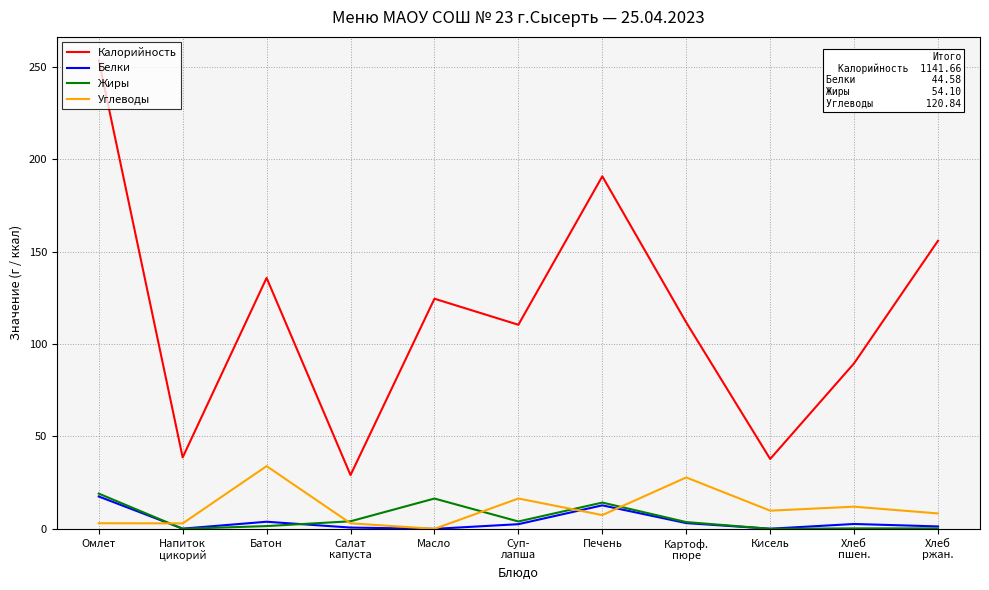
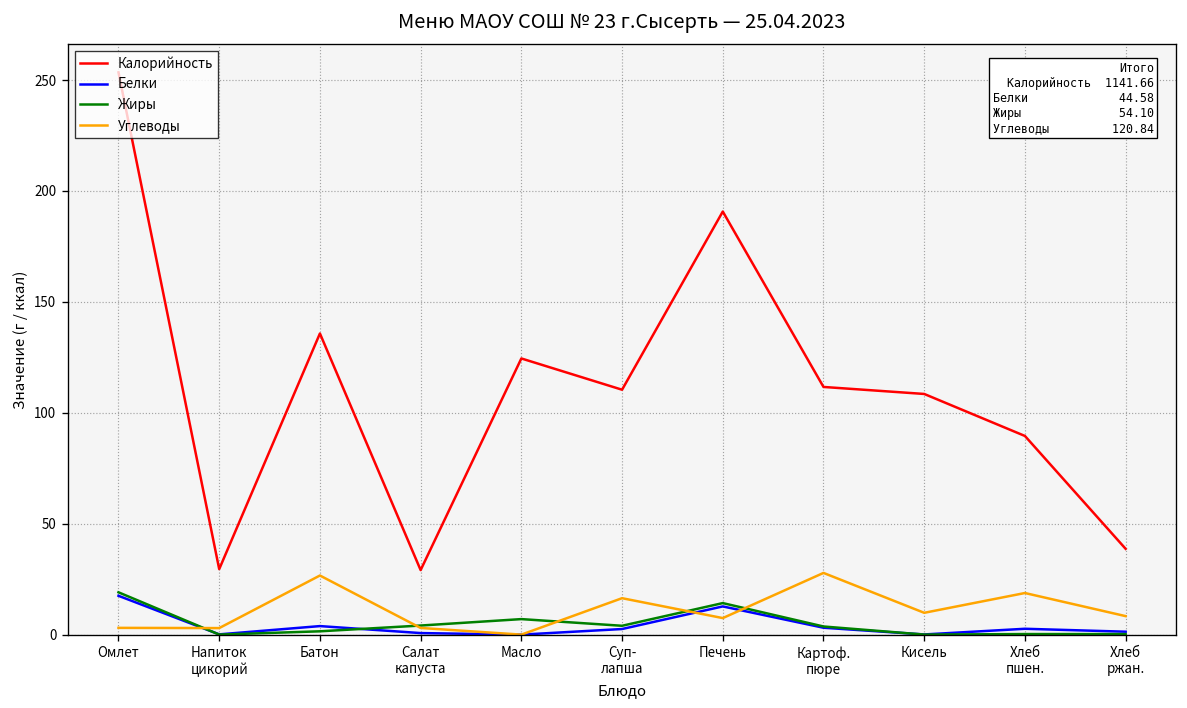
  {
    "Калорийность": {
-     "Напиток цикорий": 39,
+     "Напиток цикорий": 30,
      "Батон": 136,
      "Салат капуста": 29,
      "Масло": 125,
      "Суп- лапша": 110,
      "Печень": 191,
      "Картоф. пюре": 112,
-     "Кисель": 38,
+     "Кисель": 109,
      "Хлеб пшен.": 90,
-     "Хлеб ржан.": 156
+     "Хлеб ржан.": 39
    },
    "Белки": {
      "Омлет": 18,
      "Батон": 4,
      "Салат капуста": 1,
      "Суп- лапша": 3,
      "Печень": 13,
      "Хлеб пшен.": 3
    },
    "Жиры": {
      "Омлет": 19,
      "Батон": 2,
-     "Масло": 16,
+     "Масло": 7,
      "Суп- лапша": 4,
      "Печень": 14,
      "Хлеб пшен.": 0
    },
    "Углеводы": {
      "Омлет": 3,
      "Напиток цикорий": 3,
-     "Батон": 34,
+     "Батон": 27,
      "Суп- лапша": 16,
      "Печень": 7,
      "Картоф. пюре": 28,
      "Кисель": 10,
-     "Хлеб пшен.": 12,
+     "Хлеб пшен.": 19,
      "Хлеб ржан.": 8
    }
  }
